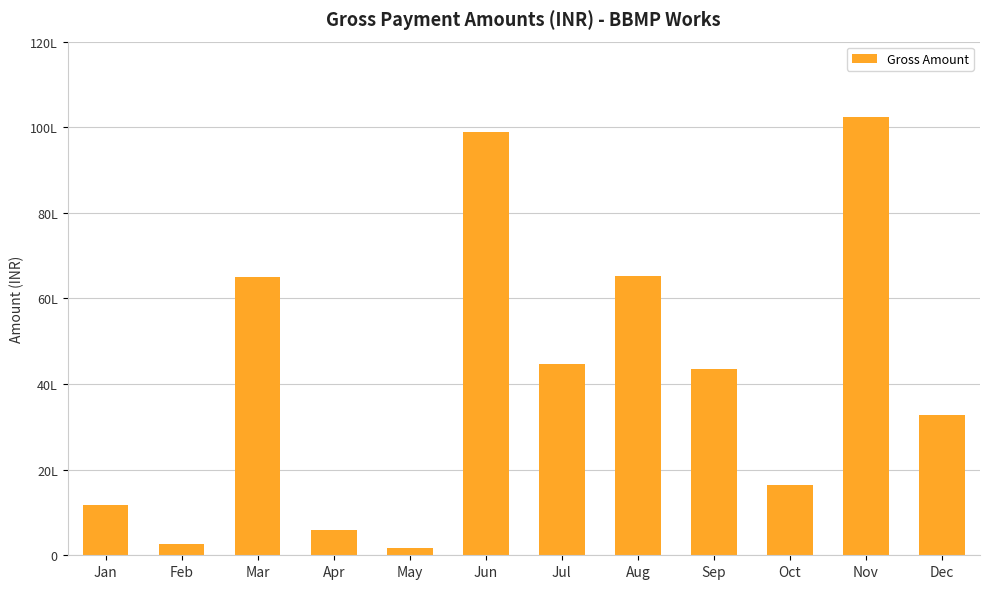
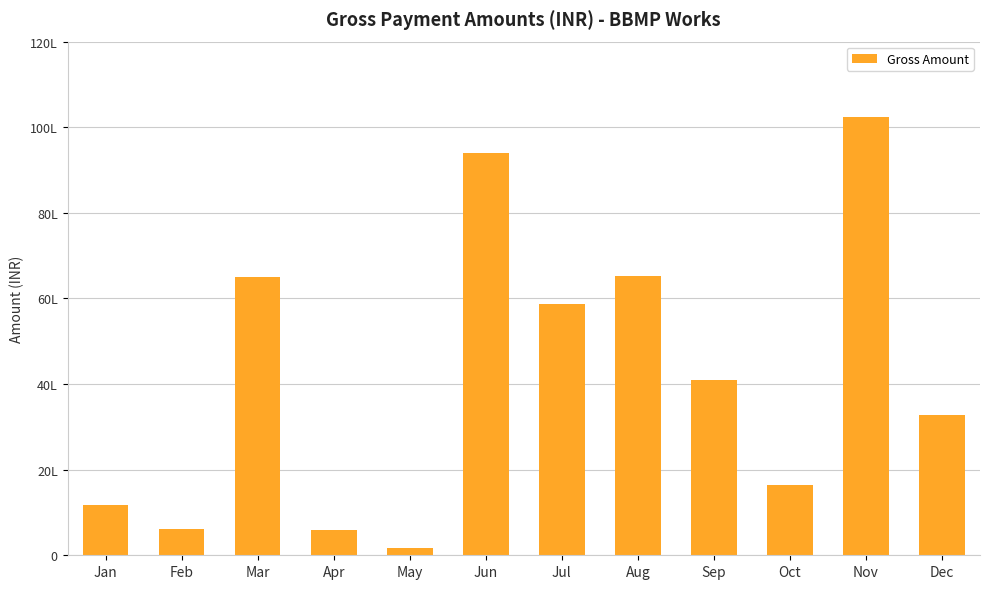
  {
    "Jan": "12L",
-   "Feb": "3L",
+   "Feb": "6L",
    "Mar": "65L",
    "Apr": "6L",
    "May": "2L",
-   "Jun": "99L",
-   "Jul": "45L",
+   "Jun": "94L",
+   "Jul": "59L",
    "Aug": "65L",
-   "Sep": "44L",
+   "Sep": "41L",
    "Oct": "16L",
    "Nov": "102L",
    "Dec": "33L"
  }
